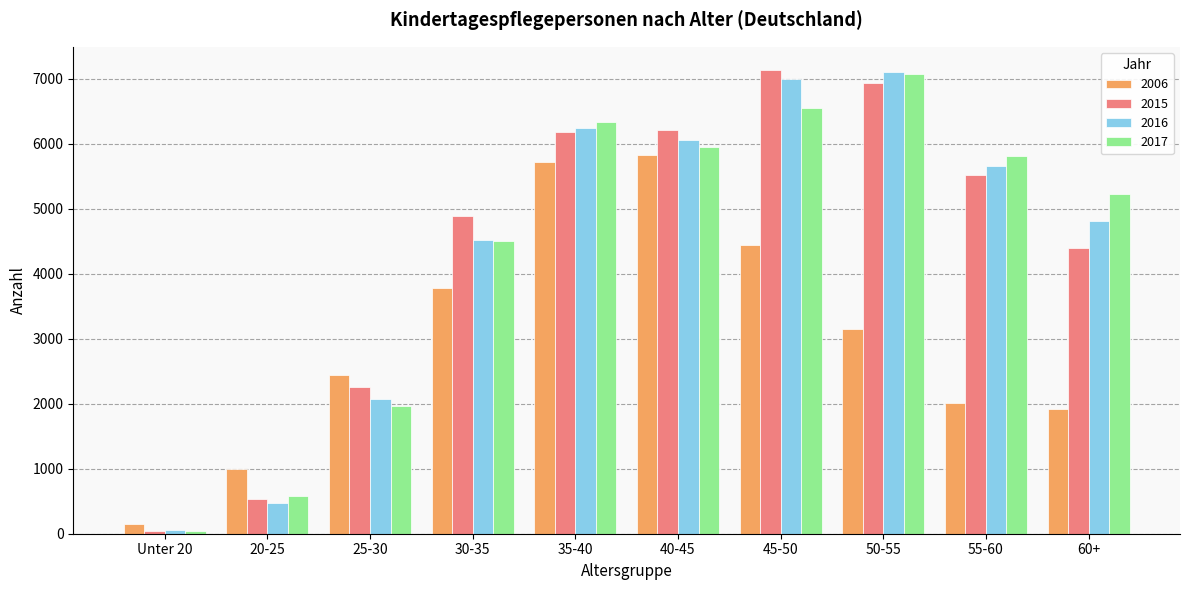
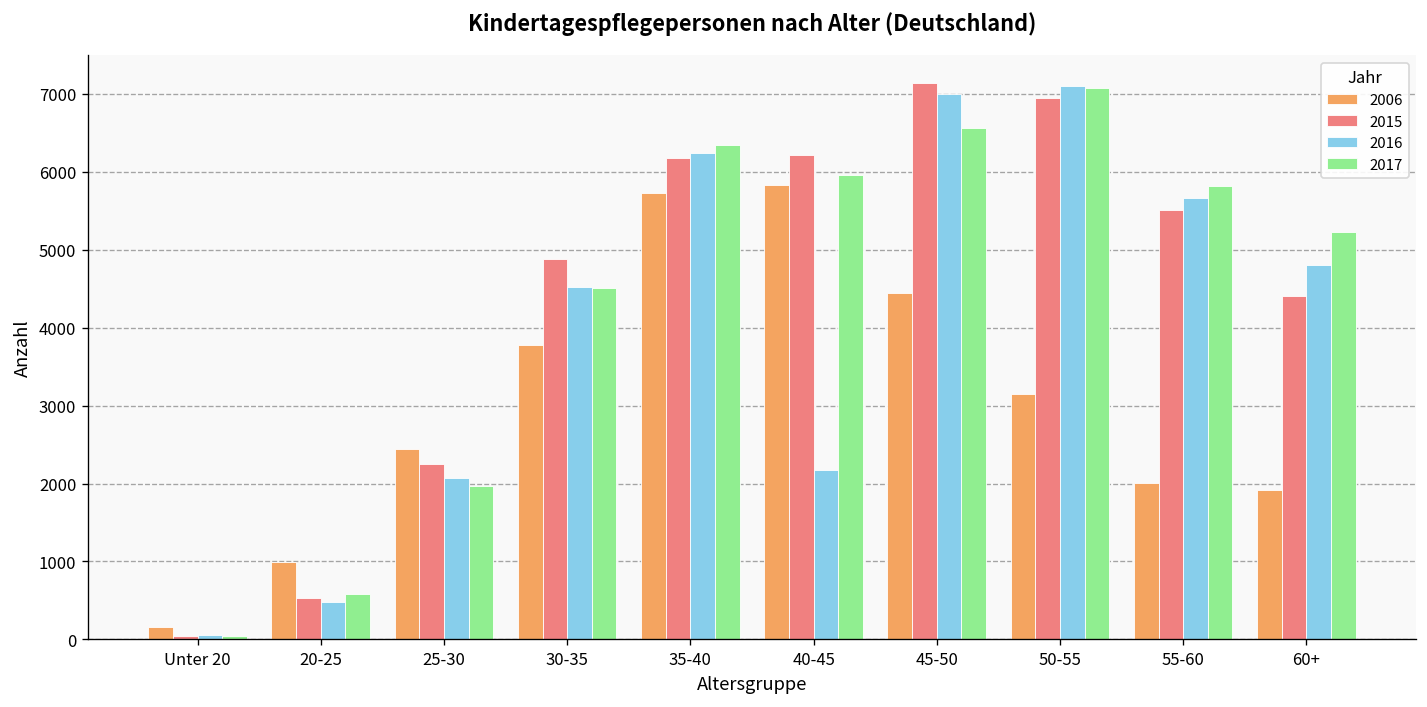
  {
    "2016": {
      "Unter 20": 100,
      "20-25": 500,
      "25-30": 2100,
      "30-35": 4500,
      "35-40": 6200,
-     "40-45": 6100,
+     "40-45": 2200,
      "45-50": 7000,
      "50-55": 7100,
      "55-60": 5700,
      "60+": 4800
    },
    "2017": {
      "Unter 20": 0,
      "20-25": 600,
      "25-30": 2000,
      "30-35": 4500,
      "35-40": 6300,
      "40-45": 6000,
      "45-50": 6600,
      "50-55": 7100,
      "55-60": 5800,
      "60+": 5200
    }
  }
